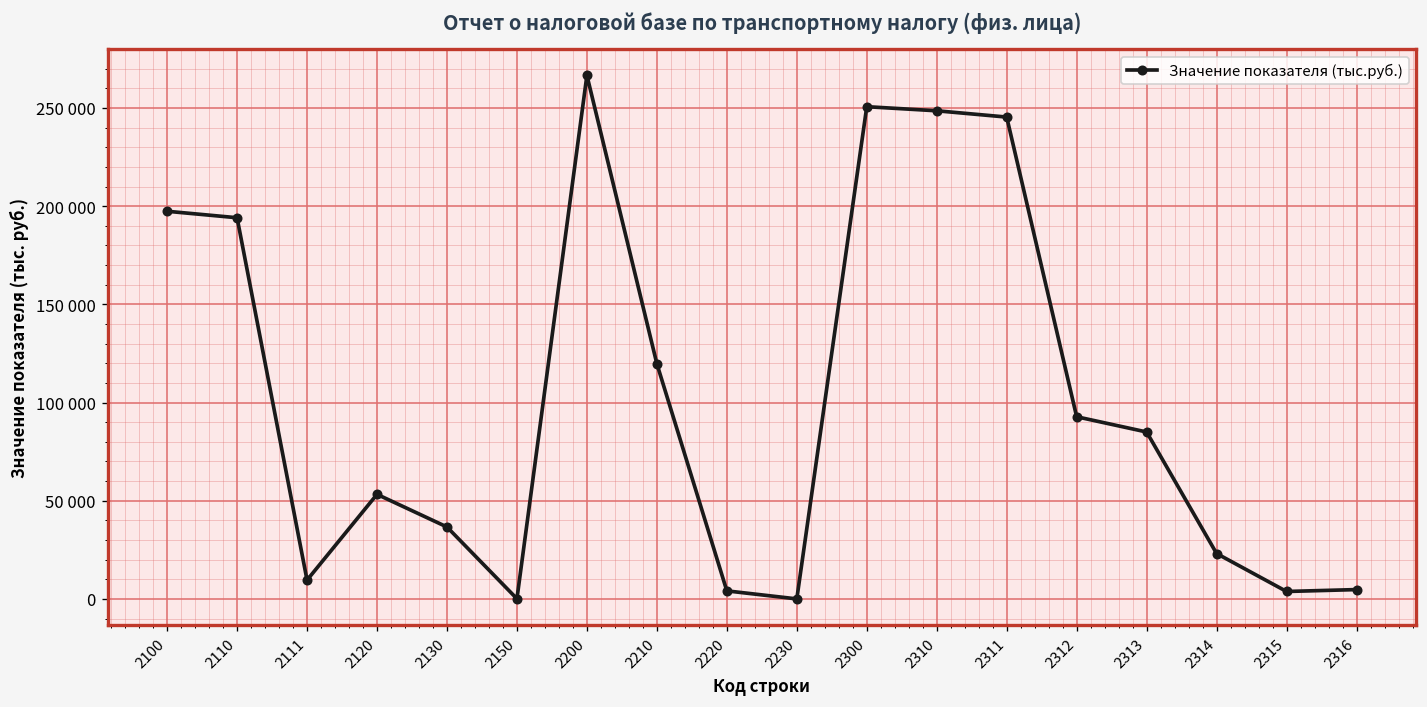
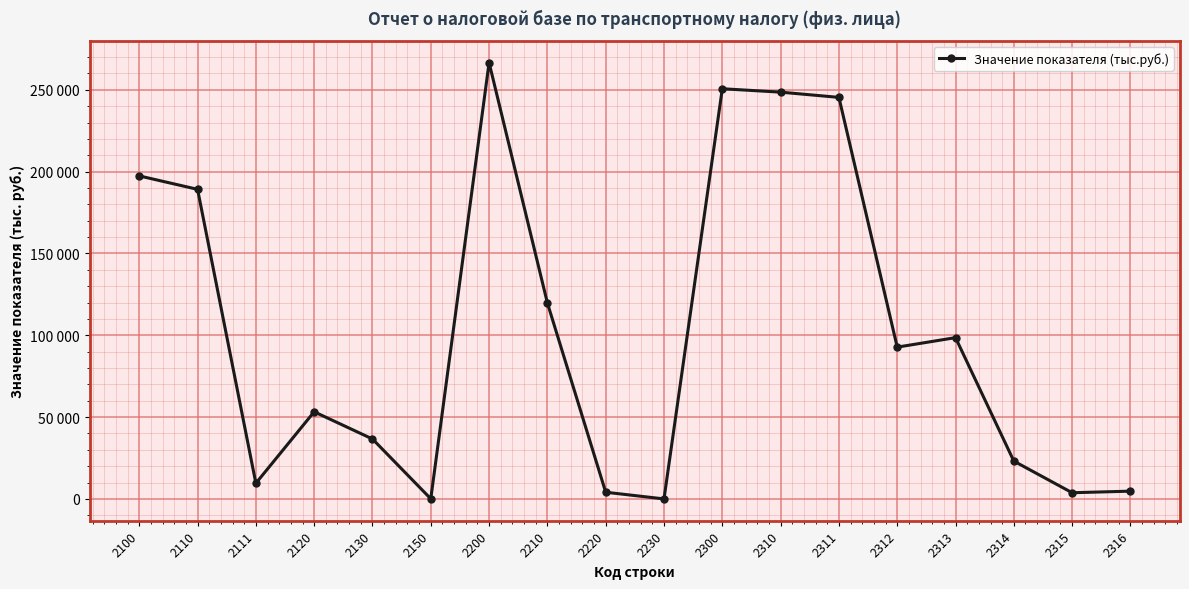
  {
    "2100": 197000,
-   "2110": 194000,
+   "2110": 189000,
    "2111": 10000,
    "2120": 53000,
    "2130": 37000,
    "2150": 0,
    "2200": 267000,
    "2210": 120000,
    "2220": 4000,
    "2230": 0,
    "2300": 251000,
    "2310": 249000,
    "2311": 245000,
    "2312": 93000,
-   "2313": 85000,
+   "2313": 99000,
    "2314": 23000,
    "2315": 4000,
    "2316": 5000
  }
